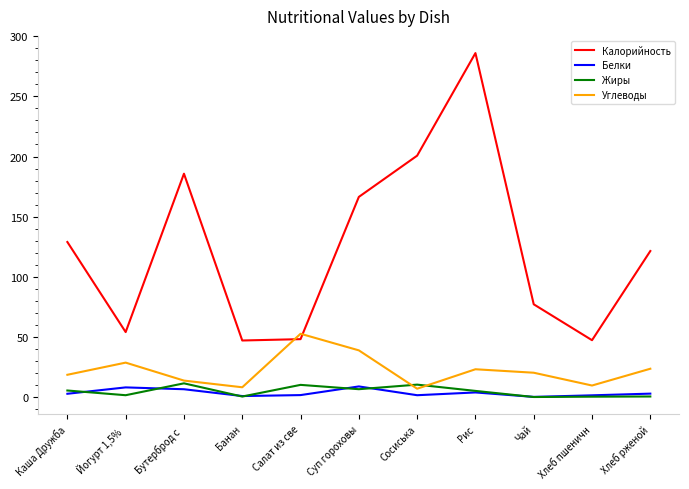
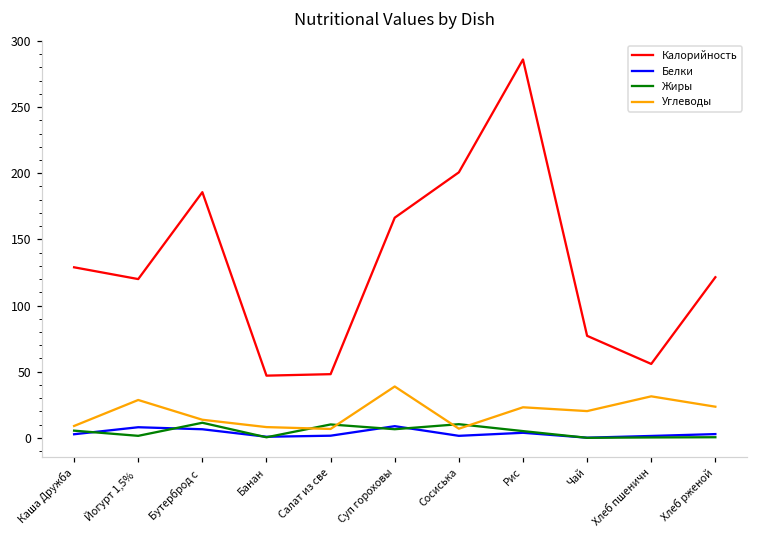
  {
    "Калорийность": {
      "Каша Дружба": 129,
-     "Йогурт 1,5%": 54,
+     "Йогурт 1,5%": 120,
      "Бутерброд с": 186,
      "Банан": 47,
      "Салат из све": 48,
      "Суп гороховы": 166,
      "Сосиська": 201,
      "Рис": 286,
      "Чай": 77,
-     "Хлеб пшеничн": 47,
+     "Хлеб пшеничн": 56,
      "Хлеб рженой": 121
    },
    "Белки": {
      "Каша Дружба": 3,
      "Йогурт 1,5%": 8,
      "Бутерброд с": 6,
      "Салат из све": 2,
      "Суп гороховы": 9,
      "Сосиська": 2,
      "Хлеб рженой": 3
    },
    "Жиры": {
      "Каша Дружба": 5,
      "Йогурт 1,5%": 2,
      "Бутерброд с": 11,
      "Салат из све": 10,
      "Суп гороховы": 7,
      "Сосиська": 10,
      "Хлеб рженой": 0
    },
    "Углеводы": {
-     "Каша Дружба": 18,
+     "Каша Дружба": 9,
      "Йогурт 1,5%": 29,
      "Бутерброд с": 14,
      "Банан": 8,
-     "Салат из све": 53,
+     "Салат из све": 7,
      "Суп гороховы": 39,
      "Сосиська": 7,
      "Рис": 23,
      "Чай": 20,
-     "Хлеб пшеничн": 10,
+     "Хлеб пшеничн": 31,
      "Хлеб рженой": 24
    }
  }
